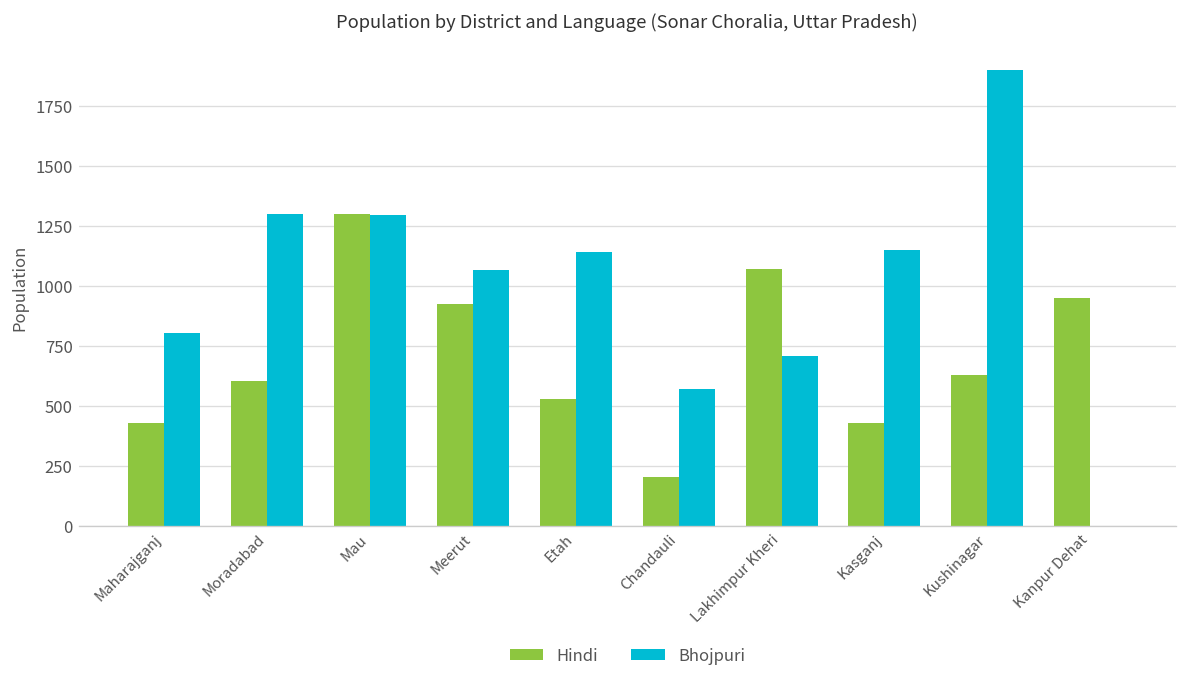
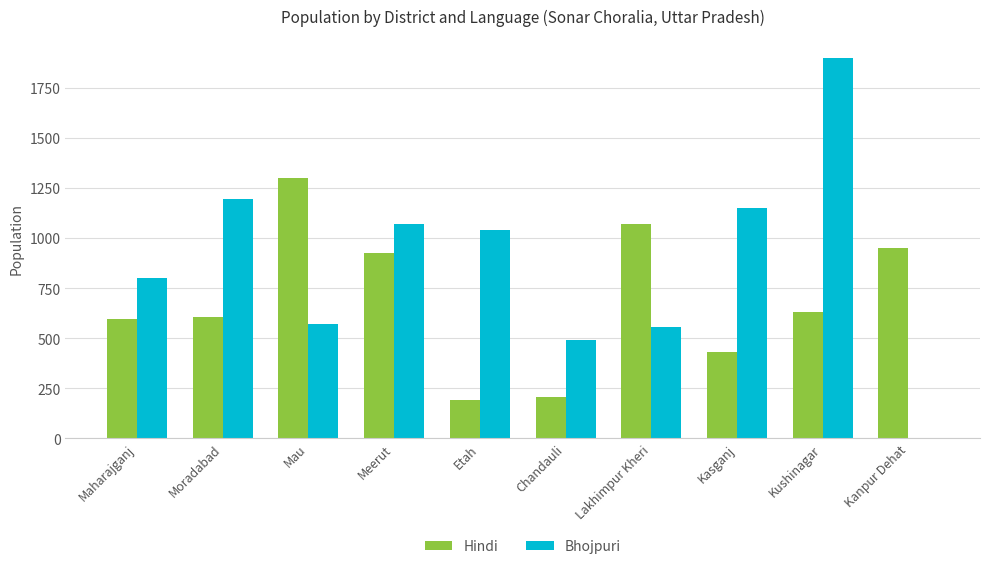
  {
    "Hindi": {
-     "Maharajganj": 430,
+     "Maharajganj": 600,
      "Moradabad": 610,
      "Mau": 1300,
      "Meerut": 930,
-     "Etah": 530,
+     "Etah": 190,
      "Chandauli": 200,
      "Lakhimpur Kheri": 1070,
      "Kasganj": 430,
      "Kushinagar": 630,
      "Kanpur Dehat": 950
    },
    "Bhojpuri": {
      "Maharajganj": 800,
-     "Moradabad": 1300,
-     "Mau": 1300,
+     "Moradabad": 1190,
+     "Mau": 570,
      "Meerut": 1070,
-     "Etah": 1140,
-     "Chandauli": 570,
-     "Lakhimpur Kheri": 710,
+     "Etah": 1040,
+     "Chandauli": 490,
+     "Lakhimpur Kheri": 550,
      "Kasganj": 1150,
      "Kushinagar": 1900,
      "Kanpur Dehat": 0
    }
  }
